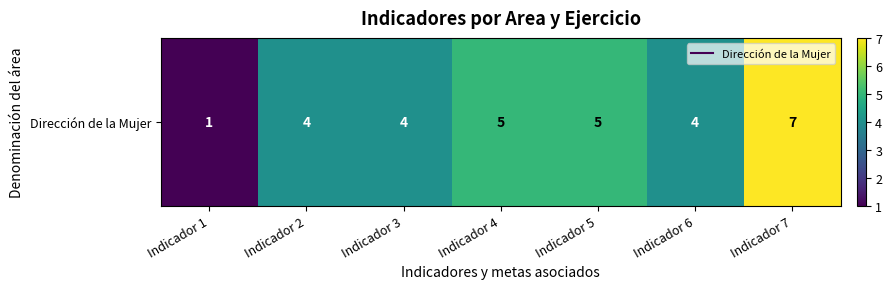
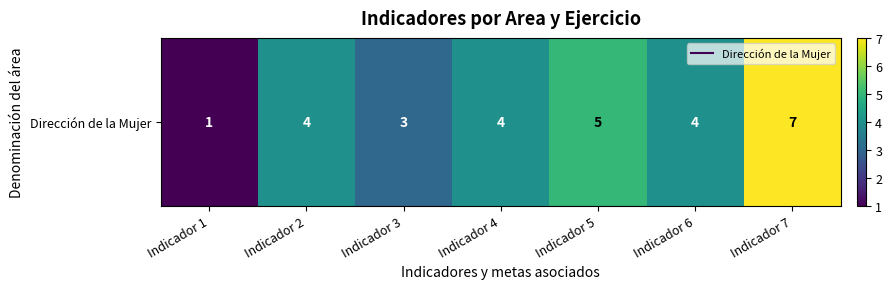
  {
    "Dirección de la Mujer": {
      "Indicador 1": 1,
      "Indicador 2": 4,
-     "Indicador 3": 4,
-     "Indicador 4": 5,
+     "Indicador 3": 3,
+     "Indicador 4": 4,
      "Indicador 5": 5,
      "Indicador 6": 4,
      "Indicador 7": 7
    }
  }
